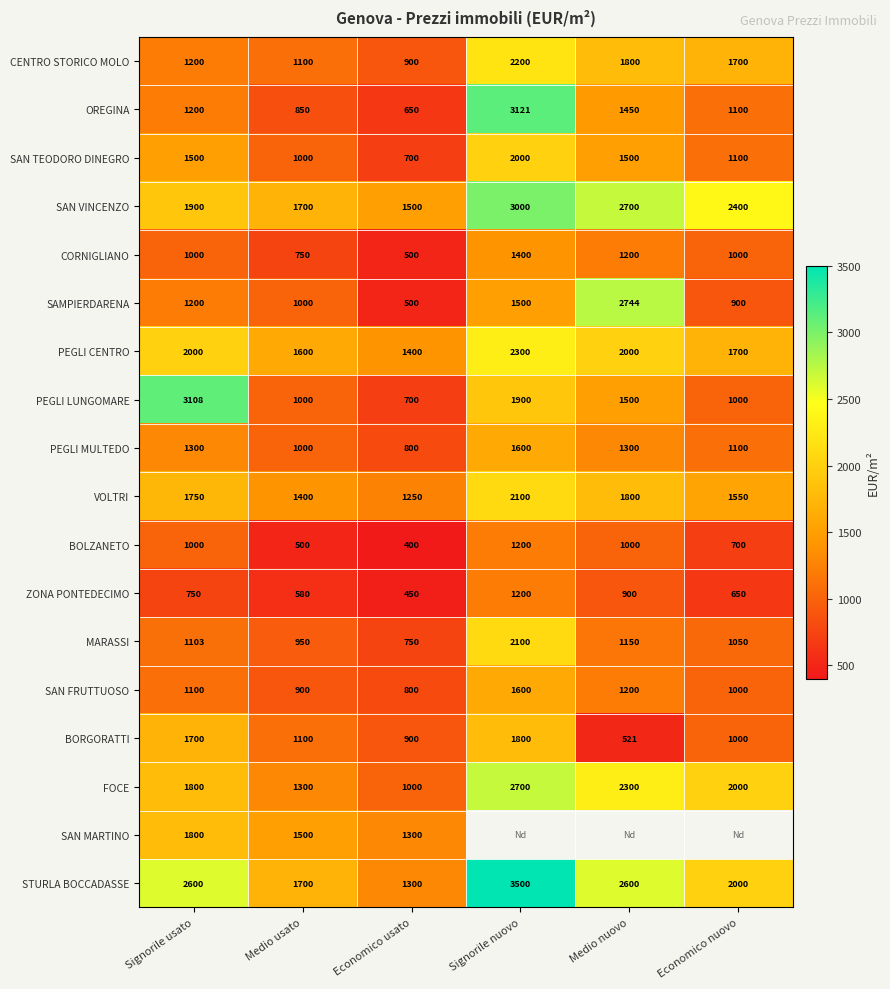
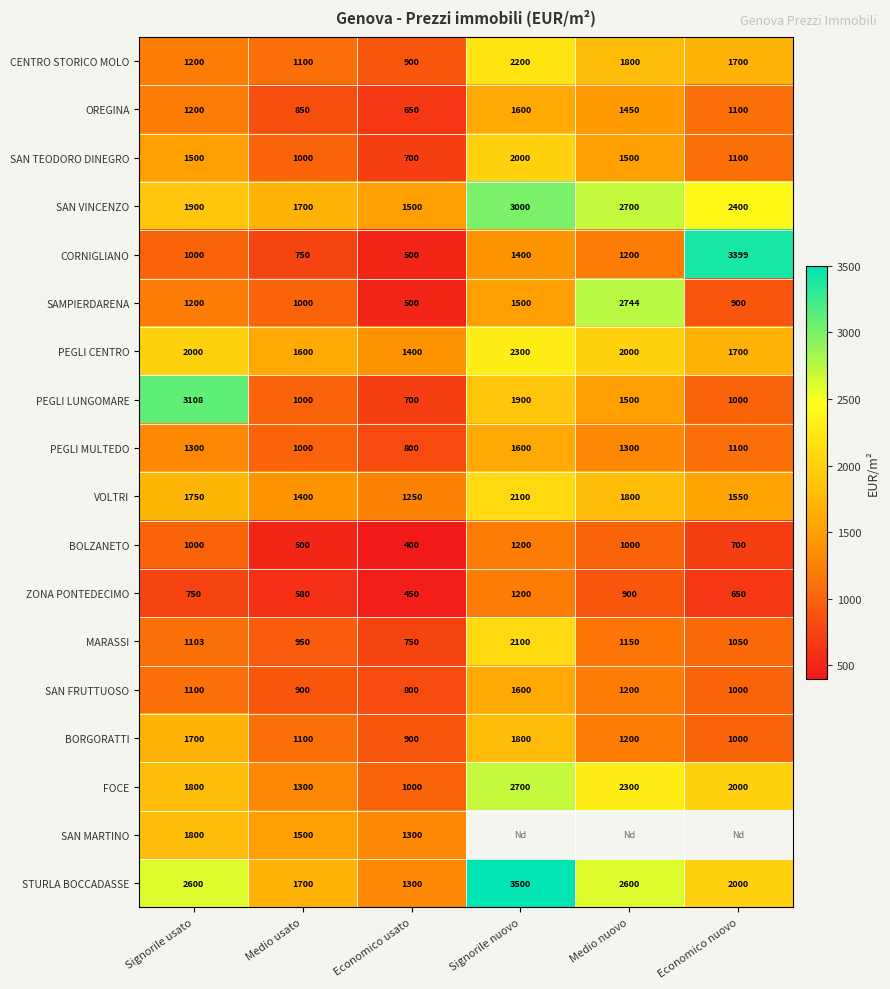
  {
    "CENTRO STORICO MOLO": {
      "Signorile usato": 1200,
      "Medio usato": 1100,
      "Economico usato": 900,
      "Signorile nuovo": 2200,
      "Medio nuovo": 1800,
      "Economico nuovo": 1700
    },
    "OREGINA": {
      "Signorile usato": 1200,
      "Medio usato": 850,
      "Economico usato": 650,
-     "Signorile nuovo": 3121,
+     "Signorile nuovo": 1600,
      "Medio nuovo": 1450,
      "Economico nuovo": 1100
    },
    "SAN TEODORO DINEGRO": {
      "Signorile usato": 1500,
      "Medio usato": 1000,
      "Economico usato": 700,
      "Signorile nuovo": 2000,
      "Medio nuovo": 1500,
      "Economico nuovo": 1100
    },
    "SAN VINCENZO": {
      "Signorile usato": 1900,
      "Medio usato": 1700,
      "Economico usato": 1500,
      "Signorile nuovo": 3000,
      "Medio nuovo": 2700,
      "Economico nuovo": 2400
    },
    "CORNIGLIANO": {
      "Signorile usato": 1000,
      "Medio usato": 750,
      "Economico usato": 500,
      "Signorile nuovo": 1400,
      "Medio nuovo": 1200,
-     "Economico nuovo": 1000
+     "Economico nuovo": 3399
    },
    "SAMPIERDARENA": {
      "Signorile usato": 1200,
      "Medio usato": 1000,
      "Economico usato": 500,
      "Signorile nuovo": 1500,
      "Medio nuovo": 2744,
      "Economico nuovo": 900
    },
    "PEGLI CENTRO": {
      "Signorile usato": 2000,
      "Medio usato": 1600,
      "Economico usato": 1400,
      "Signorile nuovo": 2300,
      "Medio nuovo": 2000,
      "Economico nuovo": 1700
    },
    "PEGLI LUNGOMARE": {
      "Signorile usato": 3108,
      "Medio usato": 1000,
      "Economico usato": 700,
      "Signorile nuovo": 1900,
      "Medio nuovo": 1500,
      "Economico nuovo": 1000
    },
    "PEGLI MULTEDO": {
      "Signorile usato": 1300,
      "Medio usato": 1000,
      "Economico usato": 800,
      "Signorile nuovo": 1600,
      "Medio nuovo": 1300,
      "Economico nuovo": 1100
    },
    "VOLTRI": {
      "Signorile usato": 1750,
      "Medio usato": 1400,
      "Economico usato": 1250,
      "Signorile nuovo": 2100,
      "Medio nuovo": 1800,
      "Economico nuovo": 1550
    },
    "BOLZANETO": {
      "Signorile usato": 1000,
      "Medio usato": 500,
      "Economico usato": 400,
      "Signorile nuovo": 1200,
      "Medio nuovo": 1000,
      "Economico nuovo": 700
    },
    "ZONA PONTEDECIMO": {
      "Signorile usato": 750,
      "Medio usato": 580,
      "Economico usato": 450,
      "Signorile nuovo": 1200,
      "Medio nuovo": 900,
      "Economico nuovo": 650
    },
    "MARASSI": {
      "Signorile usato": 1103,
      "Medio usato": 950,
      "Economico usato": 750,
      "Signorile nuovo": 2100,
      "Medio nuovo": 1150,
      "Economico nuovo": 1050
    },
    "SAN FRUTTUOSO": {
      "Signorile usato": 1100,
      "Medio usato": 900,
      "Economico usato": 800,
      "Signorile nuovo": 1600,
      "Medio nuovo": 1200,
      "Economico nuovo": 1000
    },
    "BORGORATTI": {
      "Signorile usato": 1700,
      "Medio usato": 1100,
      "Economico usato": 900,
      "Signorile nuovo": 1800,
-     "Medio nuovo": 521,
+     "Medio nuovo": 1200,
      "Economico nuovo": 1000
    },
    "FOCE": {
      "Signorile usato": 1800,
      "Medio usato": 1300,
      "Economico usato": 1000,
      "Signorile nuovo": 2700,
      "Medio nuovo": 2300,
      "Economico nuovo": 2000
    },
    "SAN MARTINO": {
      "Signorile usato": 1800,
      "Medio usato": 1500,
      "Economico usato": 1300
    },
    "STURLA BOCCADASSE": {
      "Signorile usato": 2600,
      "Medio usato": 1700,
      "Economico usato": 1300,
      "Signorile nuovo": 3500,
      "Medio nuovo": 2600,
      "Economico nuovo": 2000
    }
  }
